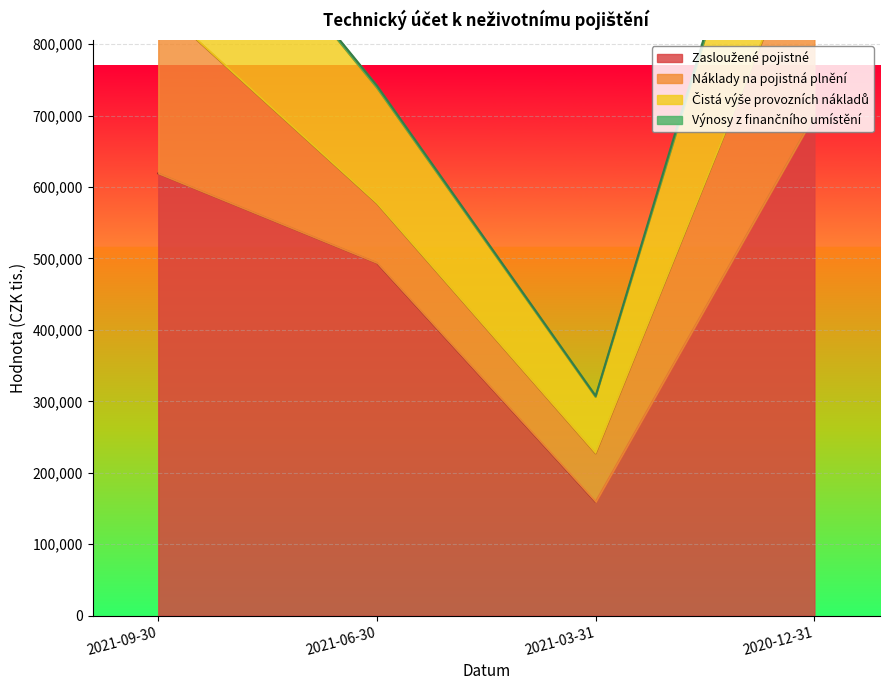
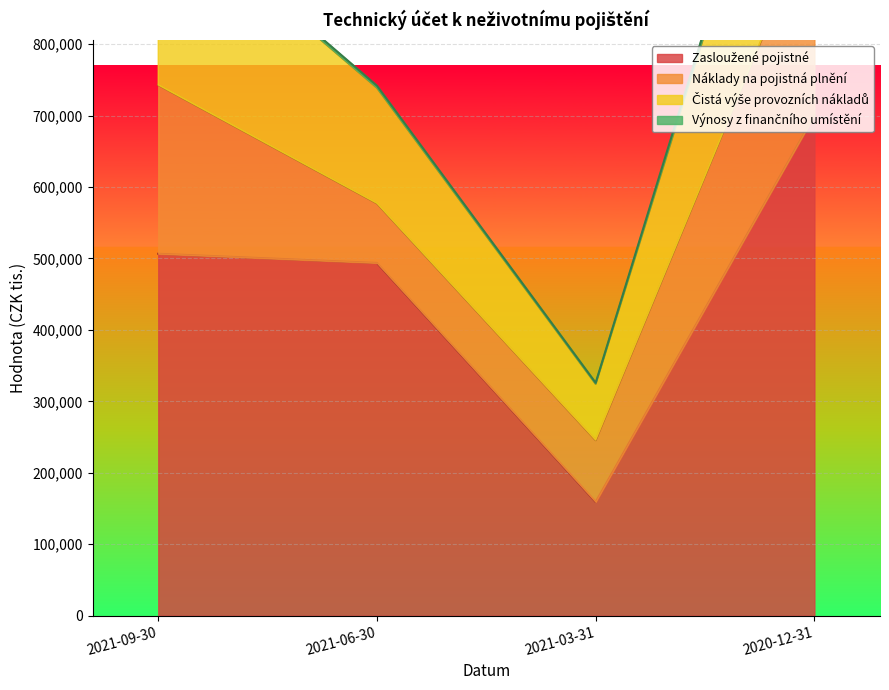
  {
    "Zasloužené pojistné": {
-     "2021-09-30": "620,000",
+     "2021-09-30": "510,000",
      "2021-06-30": "490,000",
      "2021-03-31": "160,000"
    },
    "Náklady na pojistná plnění": {
      "2021-06-30": "80,000",
-     "2021-03-31": "70,000"
+     "2021-03-31": "90,000"
    }
  }
